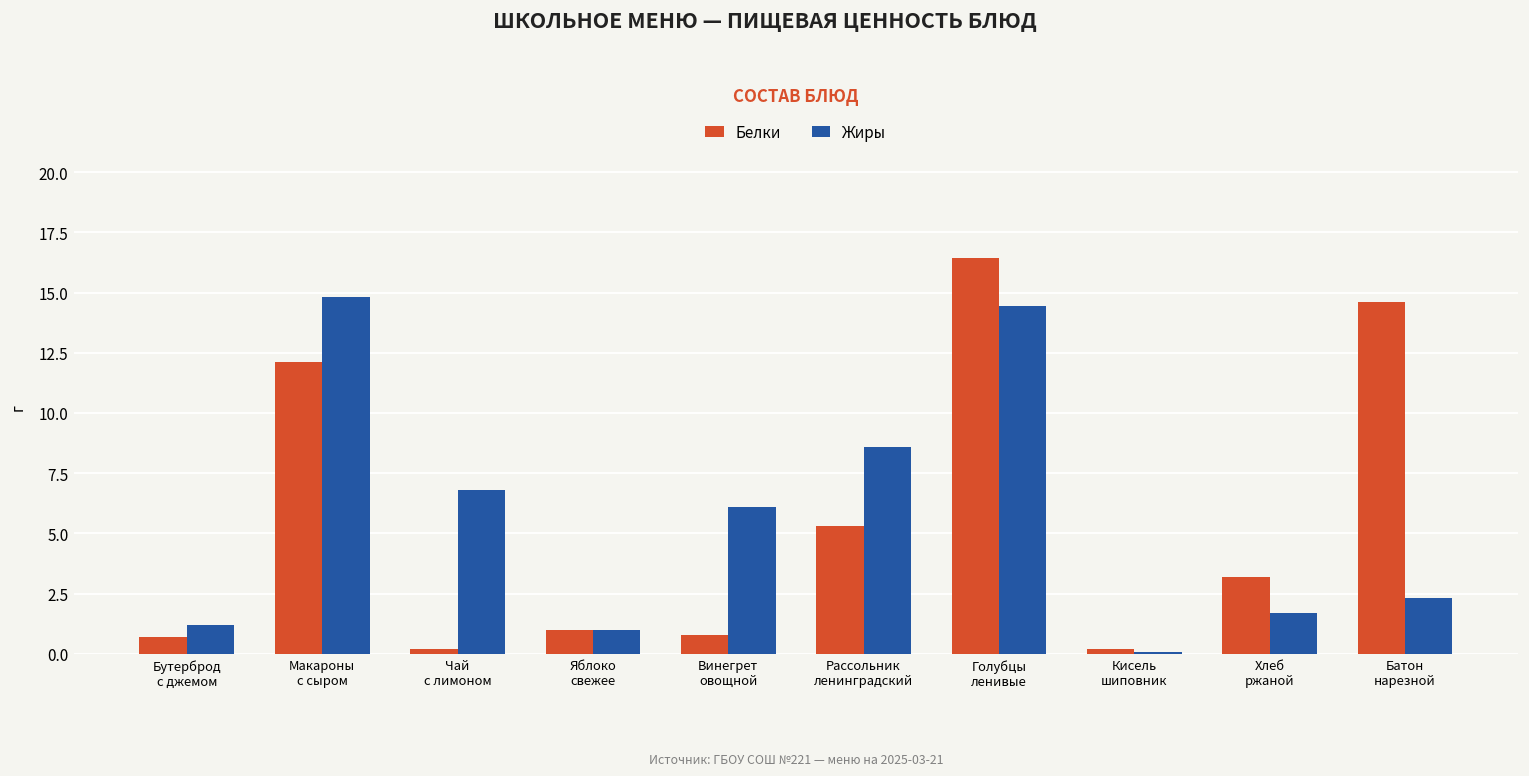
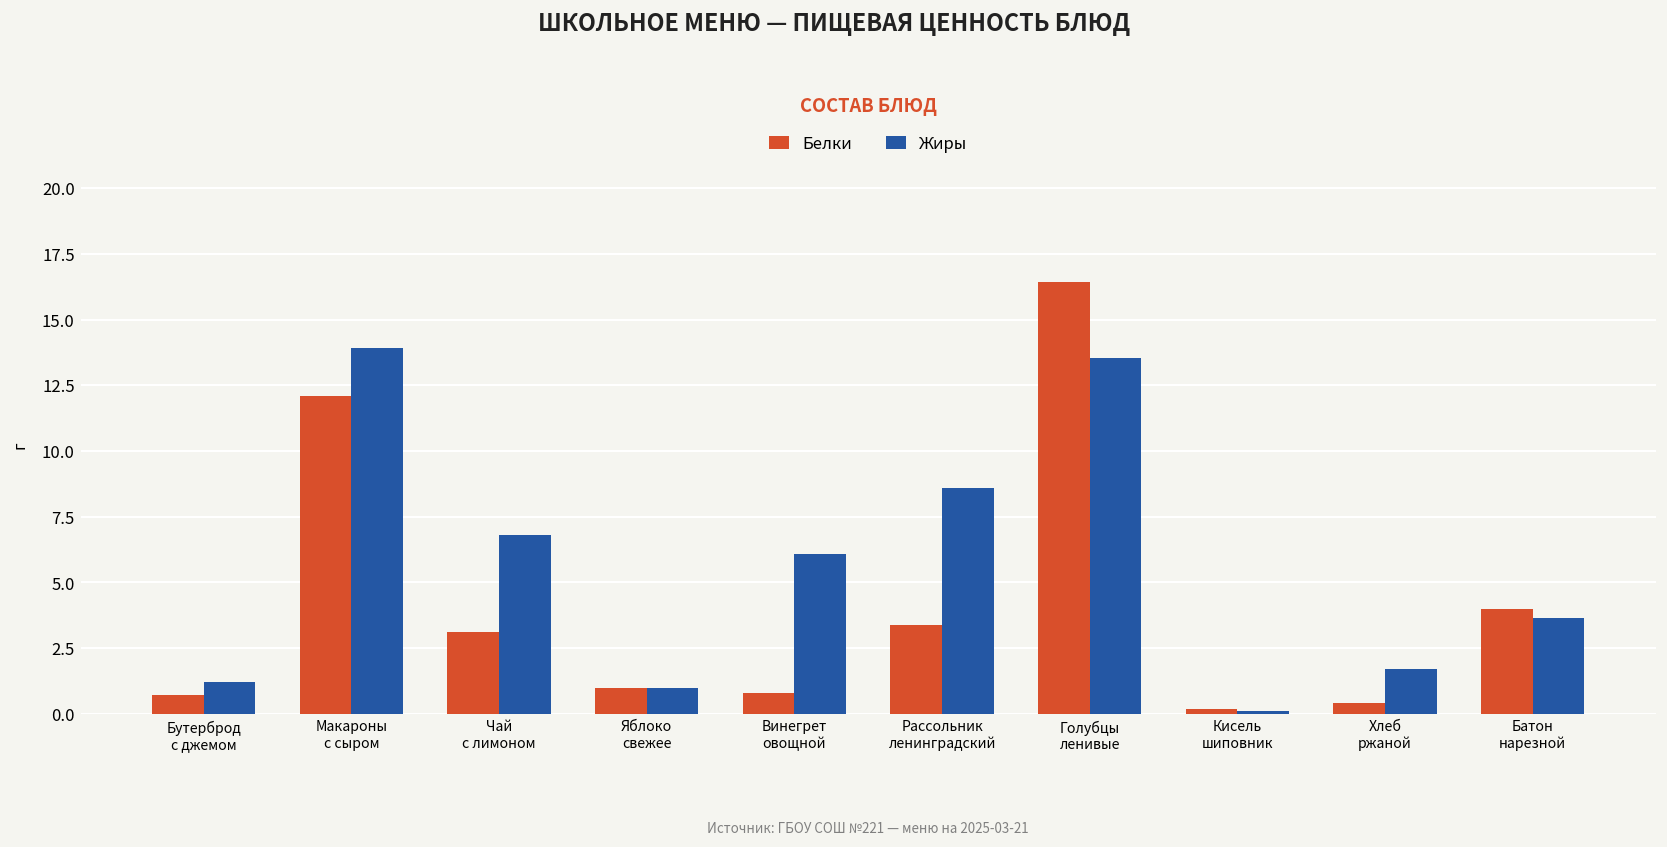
  {
    "Белки": {
      "Бутерброд с джемом": 0.7,
      "Макароны с сыром": 12.1,
-     "Чай с лимоном": 0.2,
+     "Чай с лимоном": 3.1,
      "Яблоко свежее": 1.0,
      "Винегрет овощной": 0.8,
-     "Рассольник ленинградский": 5.3,
+     "Рассольник ленинградский": 3.4,
      "Голубцы ленивые": 16.4,
      "Кисель шиповник": 0.2,
-     "Хлеб ржаной": 3.2,
-     "Батон нарезной": 14.6
+     "Хлеб ржаной": 0.4,
+     "Батон нарезной": 4.0
    },
    "Жиры": {
      "Бутерброд с джемом": 1.2,
-     "Макароны с сыром": 14.8,
+     "Макароны с сыром": 13.9,
      "Чай с лимоном": 6.8,
      "Яблоко свежее": 1.0,
      "Винегрет овощной": 6.1,
      "Рассольник ленинградский": 8.6,
-     "Голубцы ленивые": 14.4,
+     "Голубцы ленивые": 13.5,
      "Хлеб ржаной": 1.7,
-     "Батон нарезной": 2.3
+     "Батон нарезной": 3.7
    }
  }
